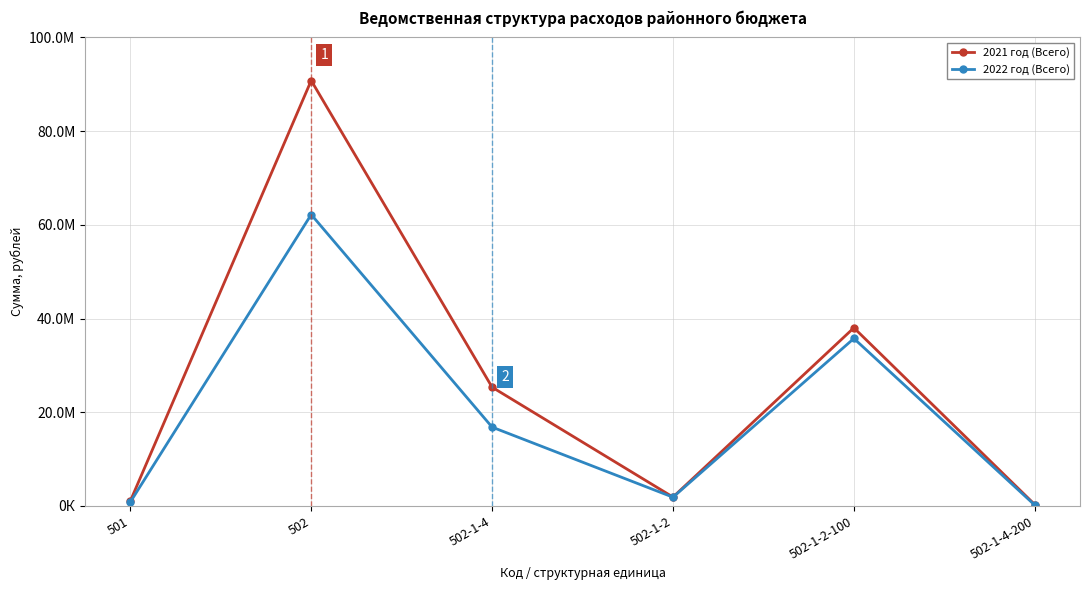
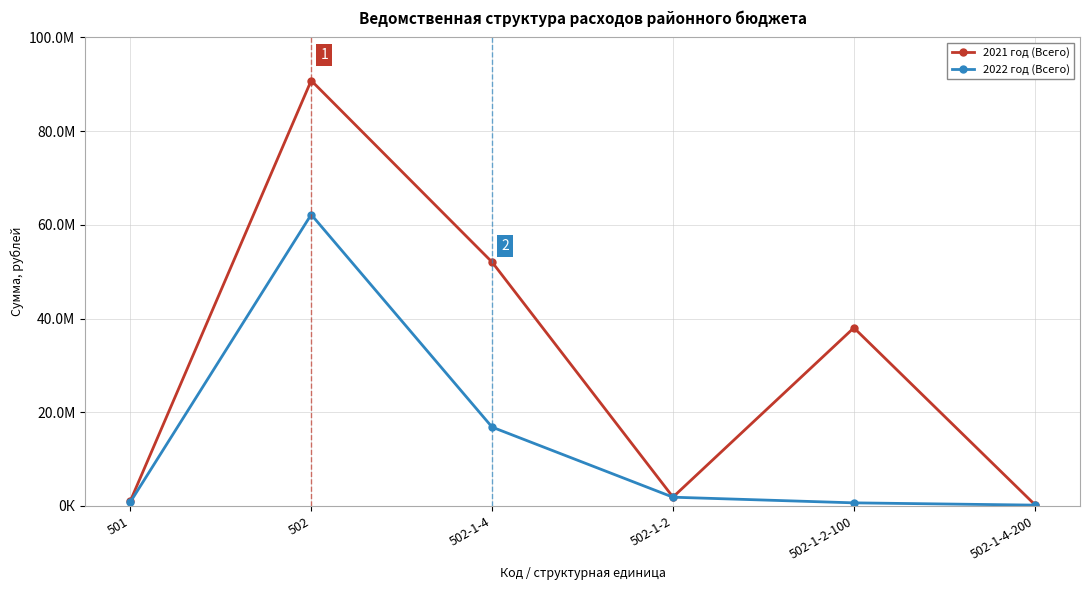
  {
    "2021 год (Всего)": {
-     "502-1-4": "25М",
+     "502-1-4": "52М",
      "502-1-2-100": "38М"
    },
    "2022 год (Всего)": {
      "502": "62М",
      "502-1-4": "17М",
-     "502-1-2-100": "36М"
+     "502-1-2-100": "1М"
    }
  }
